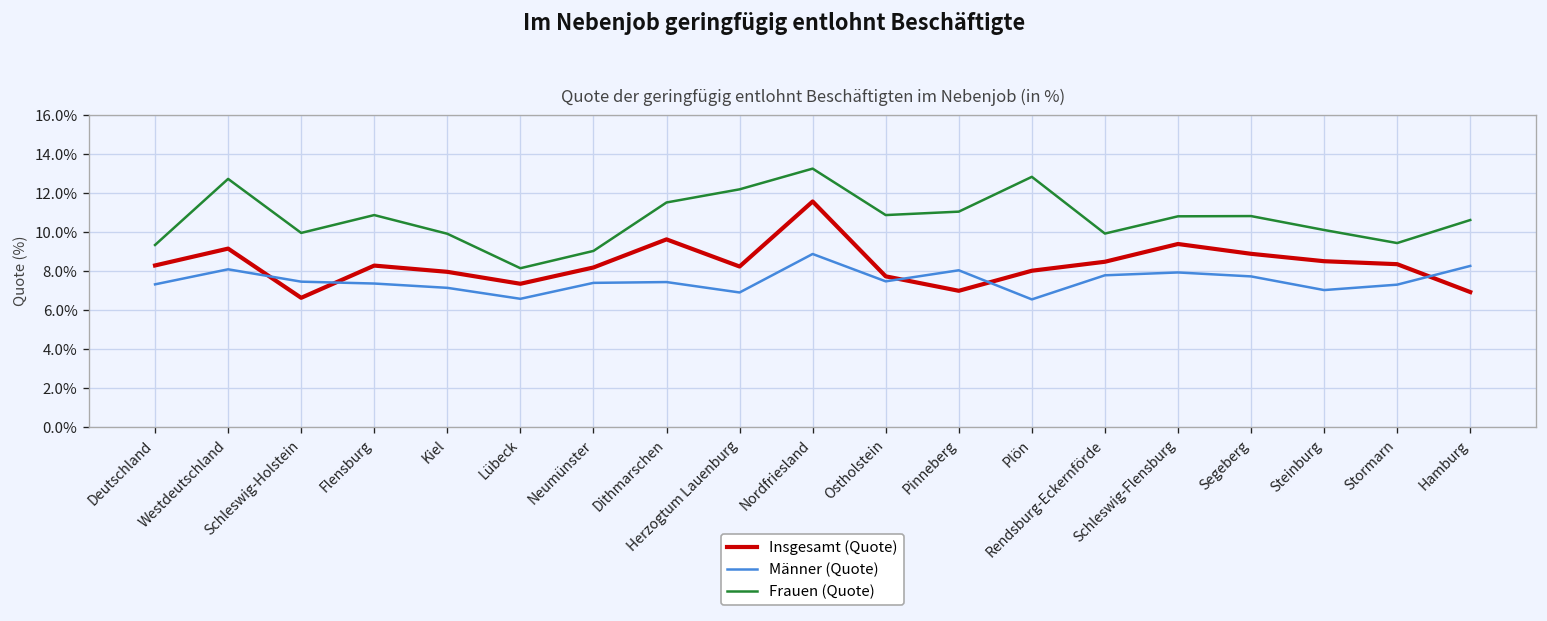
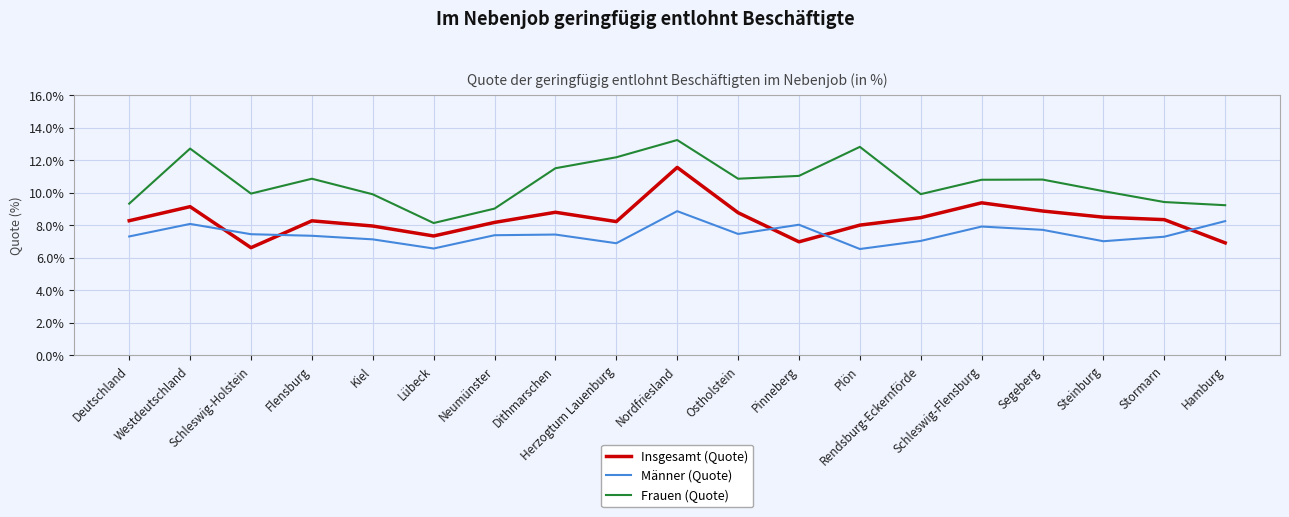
  {
    "Insgesamt (Quote)": {
      "Deutschland": "8.3%",
      "Westdeutschland": "9.1%",
      "Schleswig-Holstein": "6.6%",
      "Flensburg": "8.3%",
      "Kiel": "7.9%",
      "Lübeck": "7.3%",
      "Neumünster": "8.2%",
-     "Dithmarschen": "9.6%",
+     "Dithmarschen": "8.8%",
      "Herzogtum Lauenburg": "8.2%",
      "Nordfriesland": "11.6%",
-     "Ostholstein": "7.7%",
+     "Ostholstein": "8.8%",
      "Pinneberg": "7.0%",
      "Plön": "8.0%",
      "Rendsburg-Eckernförde": "8.5%",
      "Schleswig-Flensburg": "9.4%",
      "Segeberg": "8.9%",
      "Steinburg": "8.5%",
      "Stormarn": "8.3%",
      "Hamburg": "6.9%"
    },
    "Männer (Quote)": {
      "Deutschland": "7.3%",
      "Westdeutschland": "8.1%",
      "Schleswig-Holstein": "7.4%",
      "Flensburg": "7.3%",
      "Kiel": "7.1%",
      "Lübeck": "6.6%",
      "Neumünster": "7.4%",
      "Dithmarschen": "7.4%",
      "Herzogtum Lauenburg": "6.9%",
      "Nordfriesland": "8.9%",
      "Ostholstein": "7.5%",
      "Pinneberg": "8.0%",
      "Plön": "6.5%",
-     "Rendsburg-Eckernförde": "7.8%",
+     "Rendsburg-Eckernförde": "7.0%",
      "Schleswig-Flensburg": "7.9%",
      "Segeberg": "7.7%",
      "Steinburg": "7.0%",
      "Stormarn": "7.3%",
      "Hamburg": "8.2%"
    },
    "Frauen (Quote)": {
      "Deutschland": "9.3%",
      "Westdeutschland": "12.7%",
      "Schleswig-Holstein": "9.9%",
      "Flensburg": "10.9%",
      "Kiel": "9.9%",
      "Lübeck": "8.1%",
      "Neumünster": "9.0%",
      "Dithmarschen": "11.5%",
      "Herzogtum Lauenburg": "12.2%",
      "Nordfriesland": "13.2%",
      "Ostholstein": "10.9%",
      "Pinneberg": "11.0%",
      "Plön": "12.8%",
      "Rendsburg-Eckernförde": "9.9%",
      "Schleswig-Flensburg": "10.8%",
      "Segeberg": "10.8%",
      "Steinburg": "10.1%",
      "Stormarn": "9.4%",
-     "Hamburg": "10.6%"
+     "Hamburg": "9.2%"
    }
  }
